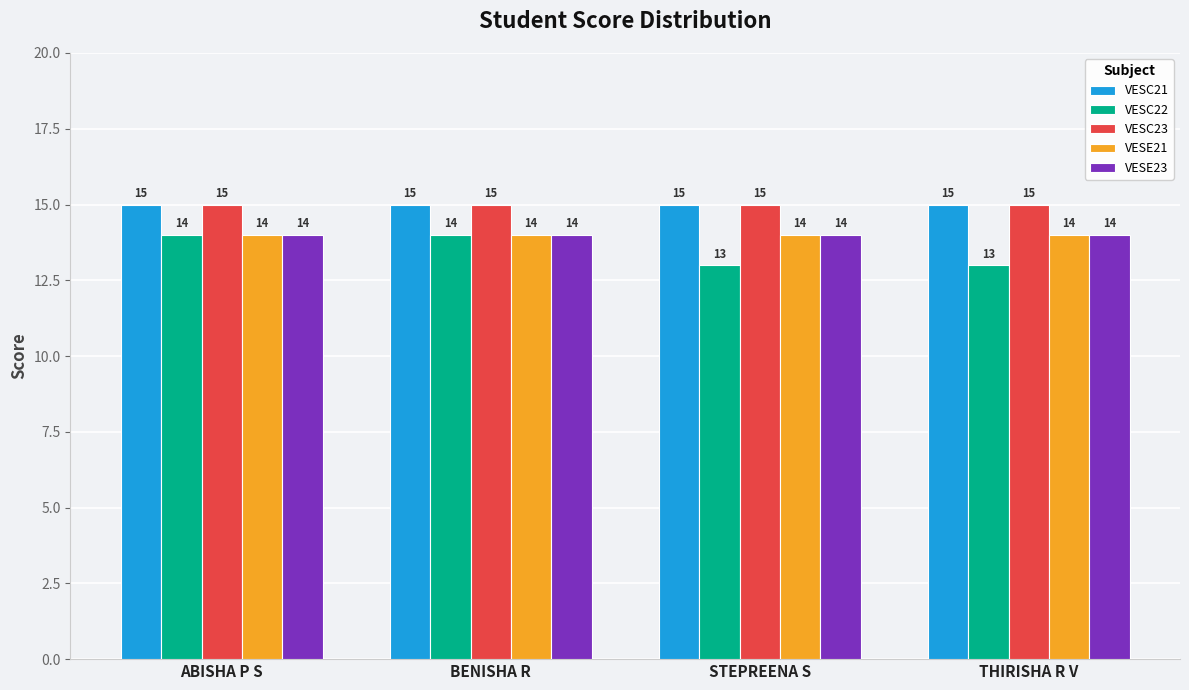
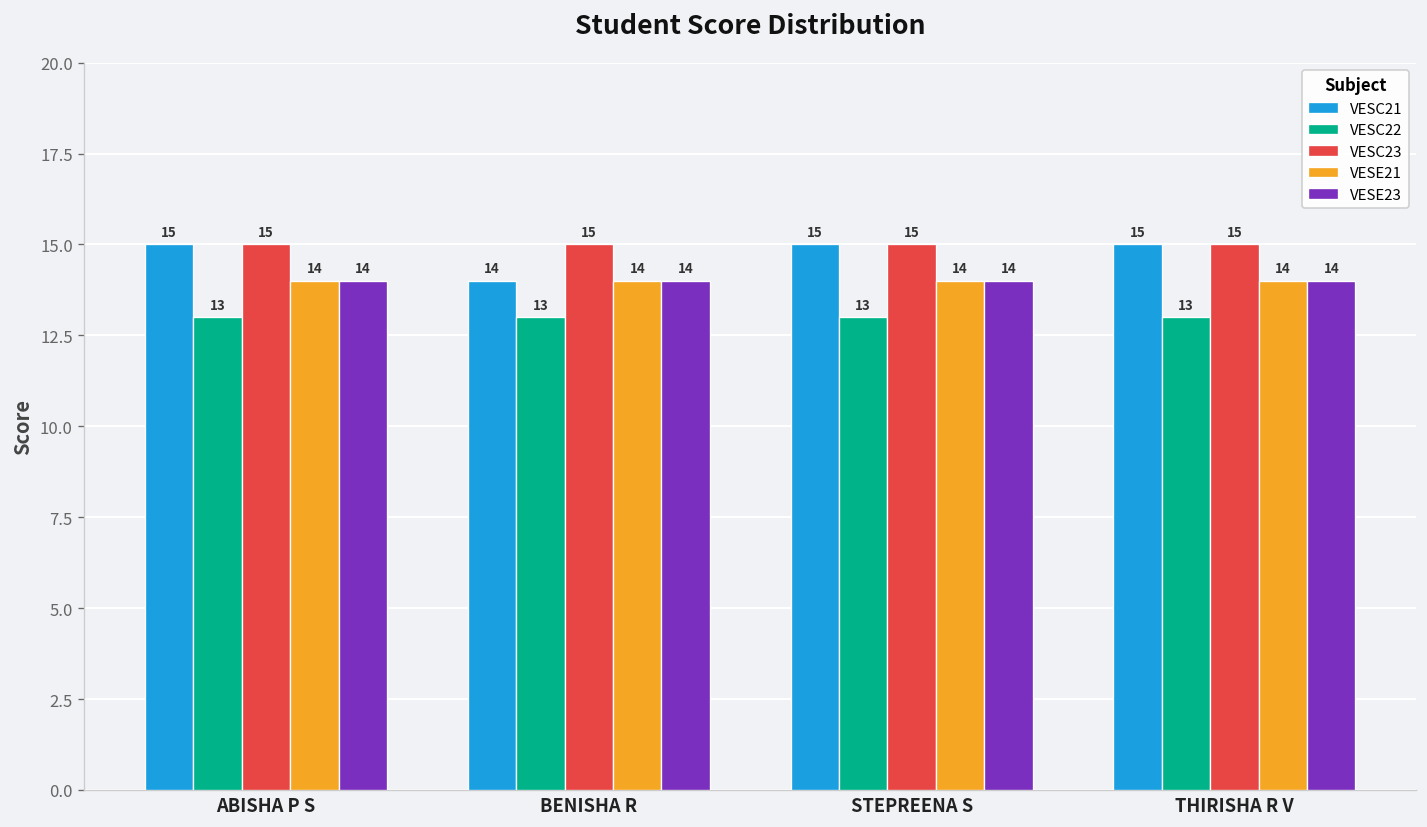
  {
    "VESC21": {
      "ABISHA P S": 15,
-     "BENISHA R": 15,
+     "BENISHA R": 14,
      "STEPREENA S": 15,
      "THIRISHA R V": 15
    },
    "VESC22": {
-     "ABISHA P S": 14,
-     "BENISHA R": 14,
+     "ABISHA P S": 13,
+     "BENISHA R": 13,
      "STEPREENA S": 13,
      "THIRISHA R V": 13
    },
    "VESC23": {
      "ABISHA P S": 15,
      "BENISHA R": 15,
      "STEPREENA S": 15,
      "THIRISHA R V": 15
    },
    "VESE21": {
      "ABISHA P S": 14,
      "BENISHA R": 14,
      "STEPREENA S": 14,
      "THIRISHA R V": 14
    },
    "VESE23": {
      "ABISHA P S": 14,
      "BENISHA R": 14,
      "STEPREENA S": 14,
      "THIRISHA R V": 14
    }
  }
